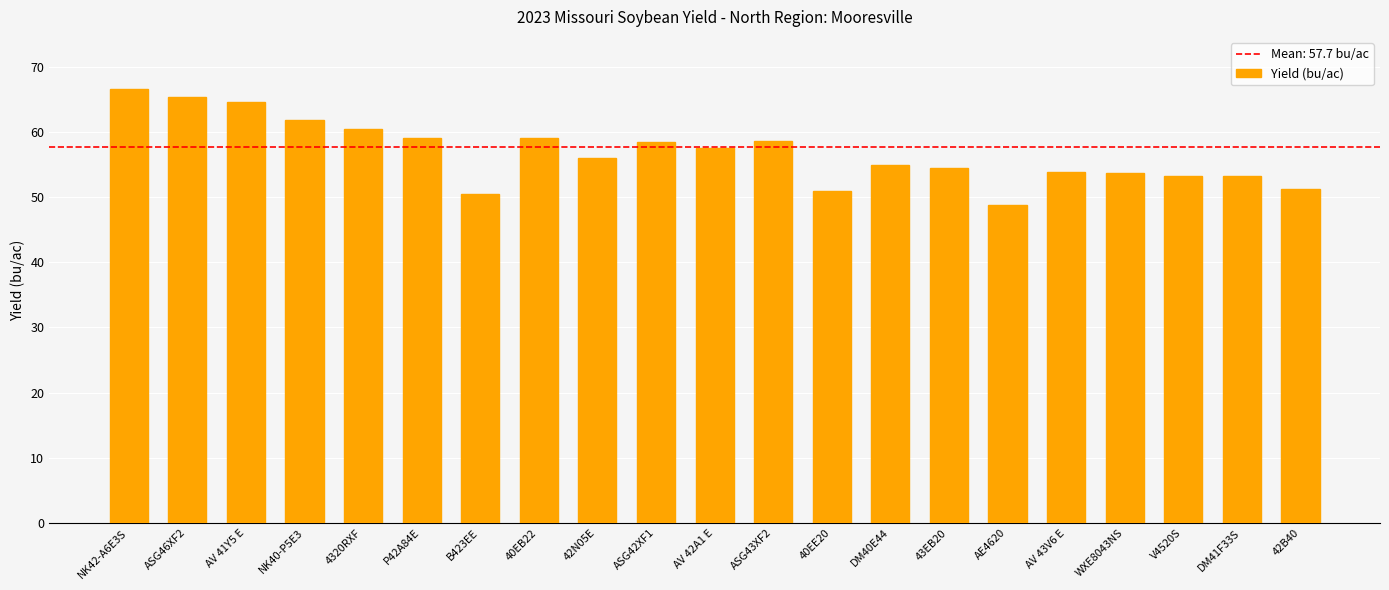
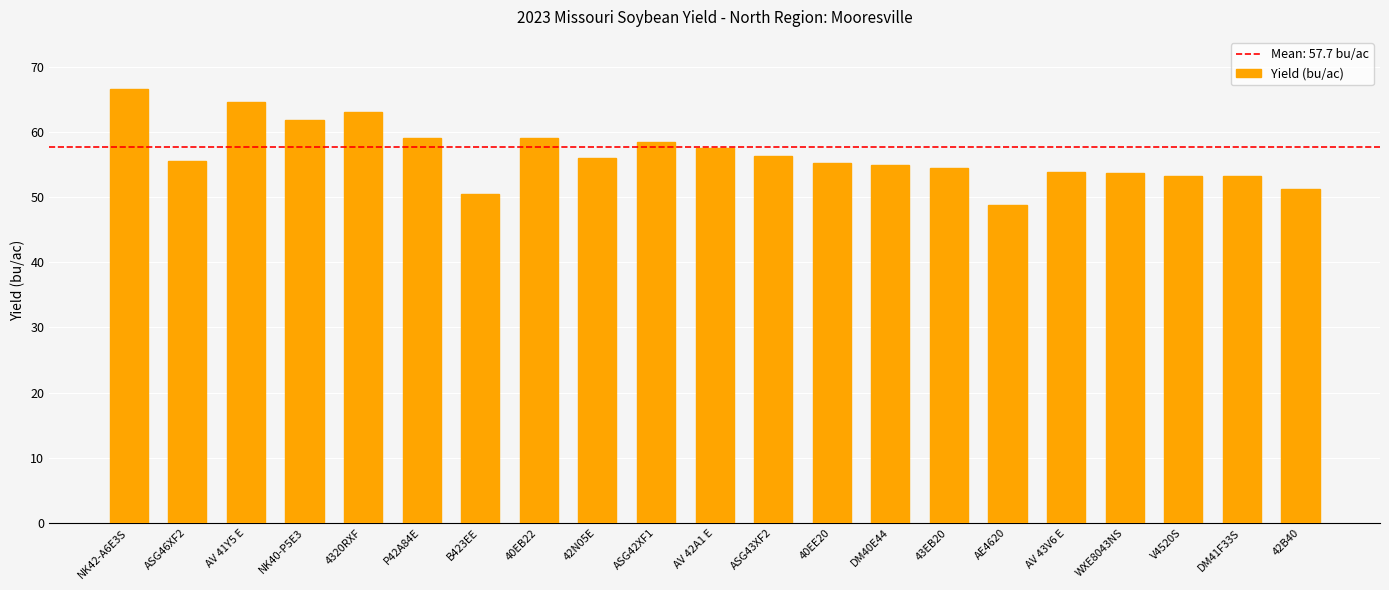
  {
    "NK42-A6E3S": 67,
-   "ASG46XF2": 65,
+   "ASG46XF2": 56,
    "AV 41Y5 E": 65,
    "NK40-P5E3": 62,
-   "4320RXF": 61,
+   "4320RXF": 63,
    "P42A84E": 59,
    "B423EE": 51,
    "40EB22": 59,
    "42N05E": 56,
    "ASG42XF1": 59,
    "AV 42A1 E": 58,
-   "ASG43XF2": 59,
-   "40EE20": 51,
+   "ASG43XF2": 56,
+   "40EE20": 55,
    "DM40E44": 55,
    "43EB20": 54,
    "AE4620": 49,
    "AV 43V6 E": 54,
    "WXE8043NS": 54,
    "V4520S": 53,
    "DM41F33S": 53,
    "42B40": 51
  }
